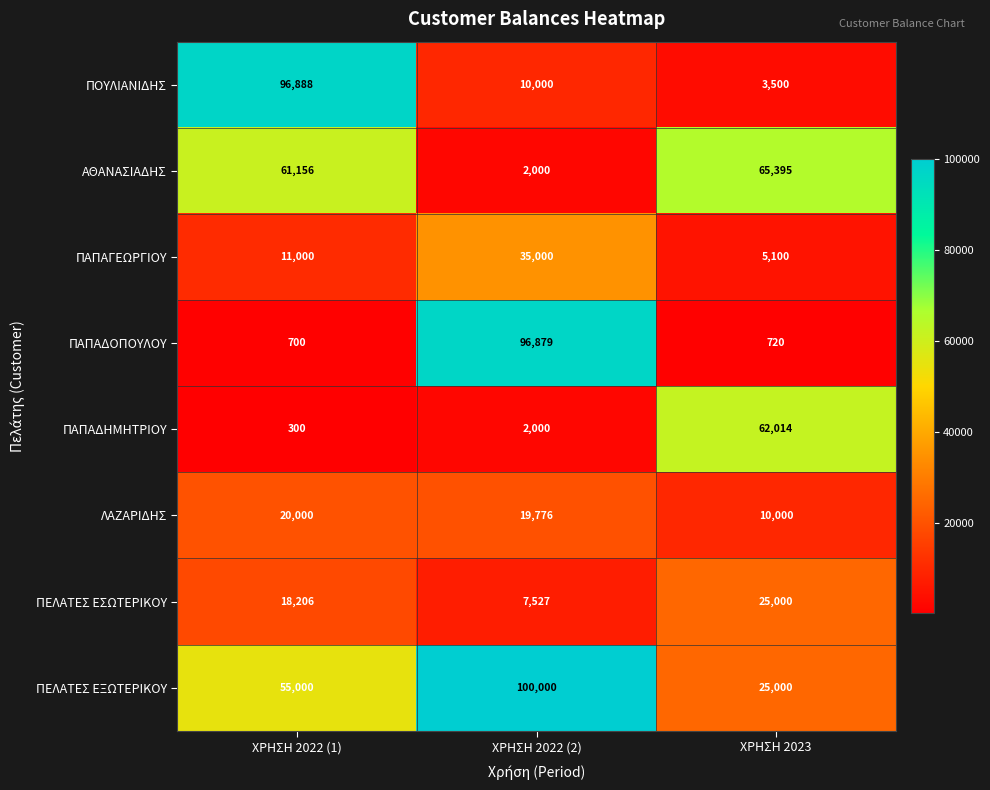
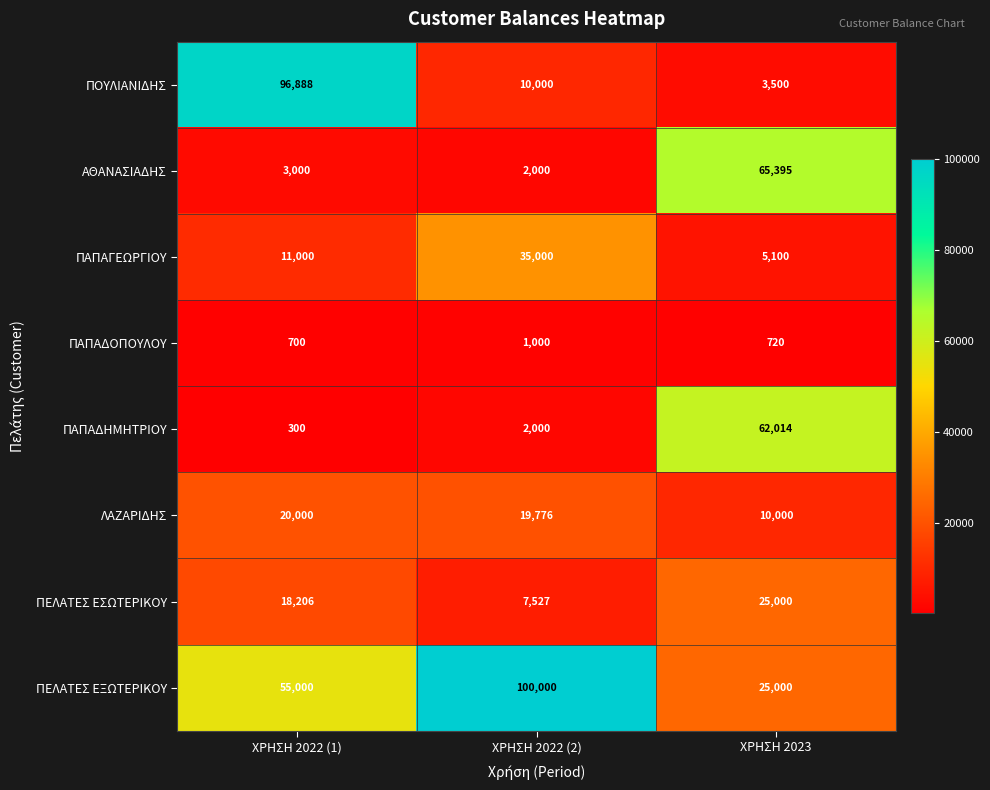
  {
    "ΠΟΥΛΙΑΝΙΔΗΣ": {
      "ΧΡΗΣΗ 2022 (1)": "96,888",
      "ΧΡΗΣΗ 2022 (2)": "10,000",
      "ΧΡΗΣΗ 2023": "3,500"
    },
    "ΑΘΑΝΑΣΙΑΔΗΣ": {
-     "ΧΡΗΣΗ 2022 (1)": "61,156",
+     "ΧΡΗΣΗ 2022 (1)": "3,000",
      "ΧΡΗΣΗ 2022 (2)": "2,000",
      "ΧΡΗΣΗ 2023": "65,395"
    },
    "ΠΑΠΑΓΕΩΡΓΙΟΥ": {
      "ΧΡΗΣΗ 2022 (1)": "11,000",
      "ΧΡΗΣΗ 2022 (2)": "35,000",
      "ΧΡΗΣΗ 2023": "5,100"
    },
    "ΠΑΠΑΔΟΠΟΥΛΟΥ": {
      "ΧΡΗΣΗ 2022 (1)": "700",
-     "ΧΡΗΣΗ 2022 (2)": "96,879",
+     "ΧΡΗΣΗ 2022 (2)": "1,000",
      "ΧΡΗΣΗ 2023": "720"
    },
    "ΠΑΠΑΔΗΜΗΤΡΙΟΥ": {
      "ΧΡΗΣΗ 2022 (1)": "300",
      "ΧΡΗΣΗ 2022 (2)": "2,000",
      "ΧΡΗΣΗ 2023": "62,014"
    },
    "ΛΑΖΑΡΙΔΗΣ": {
      "ΧΡΗΣΗ 2022 (1)": "20,000",
      "ΧΡΗΣΗ 2022 (2)": "19,776",
      "ΧΡΗΣΗ 2023": "10,000"
    },
    "ΠΕΛΑΤΕΣ ΕΣΩΤΕΡΙΚΟΥ": {
      "ΧΡΗΣΗ 2022 (1)": "18,206",
      "ΧΡΗΣΗ 2022 (2)": "7,527",
      "ΧΡΗΣΗ 2023": "25,000"
    },
    "ΠΕΛΑΤΕΣ ΕΞΩΤΕΡΙΚΟΥ": {
      "ΧΡΗΣΗ 2022 (1)": "55,000",
      "ΧΡΗΣΗ 2022 (2)": "100,000",
      "ΧΡΗΣΗ 2023": "25,000"
    }
  }
